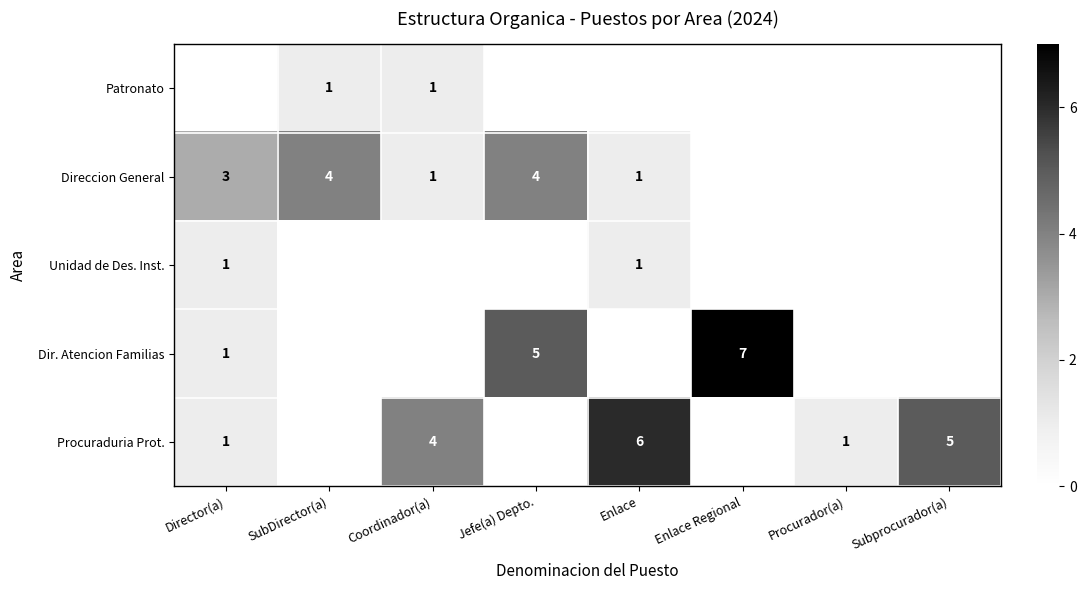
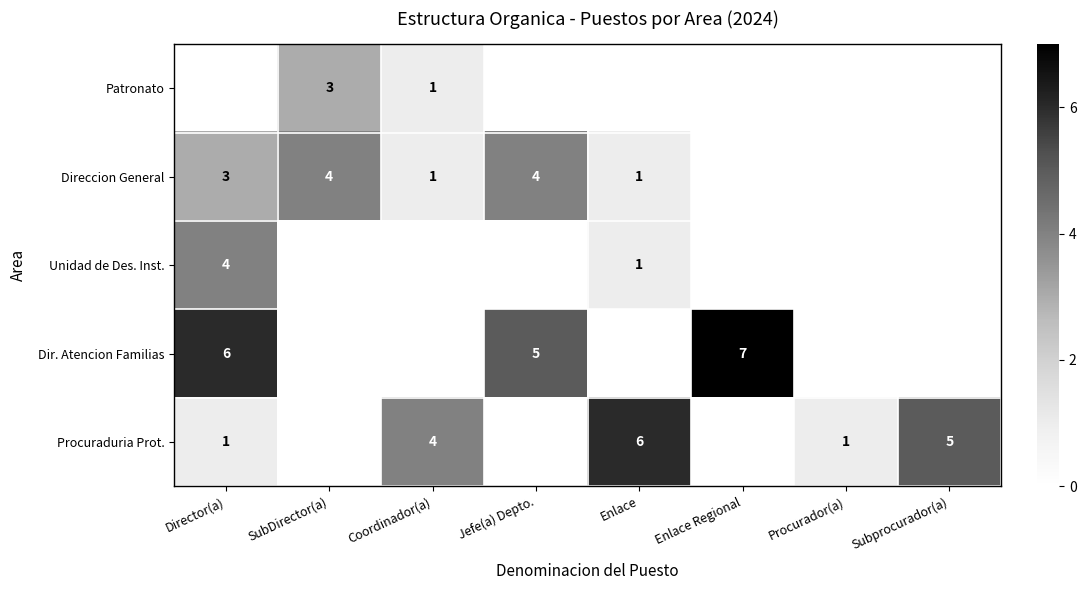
  {
    "Patronato": {
-     "SubDirector(a)": 1,
+     "SubDirector(a)": 3,
      "Coordinador(a)": 1
    },
    "Direccion General": {
      "Director(a)": 3,
      "SubDirector(a)": 4,
      "Coordinador(a)": 1,
      "Jefe(a) Depto.": 4,
      "Enlace": 1
    },
    "Unidad de Des. Inst.": {
-     "Director(a)": 1,
+     "Director(a)": 4,
      "Enlace": 1
    },
    "Dir. Atencion Familias": {
-     "Director(a)": 1,
+     "Director(a)": 6,
      "Jefe(a) Depto.": 5,
      "Enlace Regional": 7
    },
    "Procuraduria Prot.": {
      "Director(a)": 1,
      "Coordinador(a)": 4,
      "Enlace": 6,
      "Procurador(a)": 1,
      "Subprocurador(a)": 5
    }
  }
